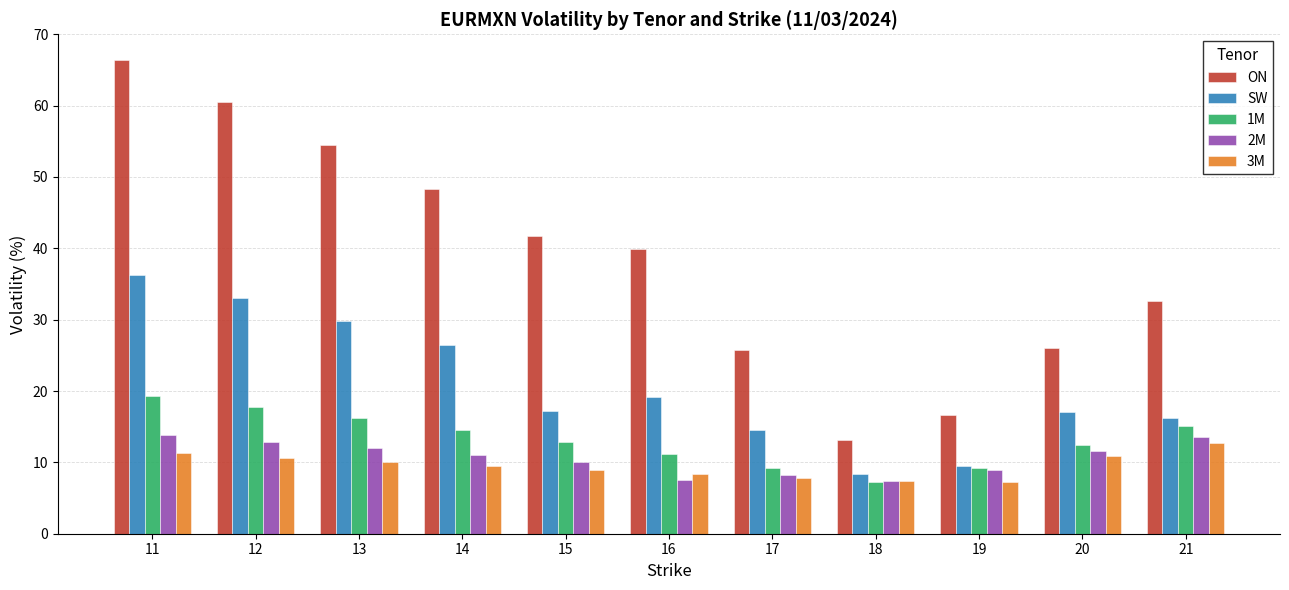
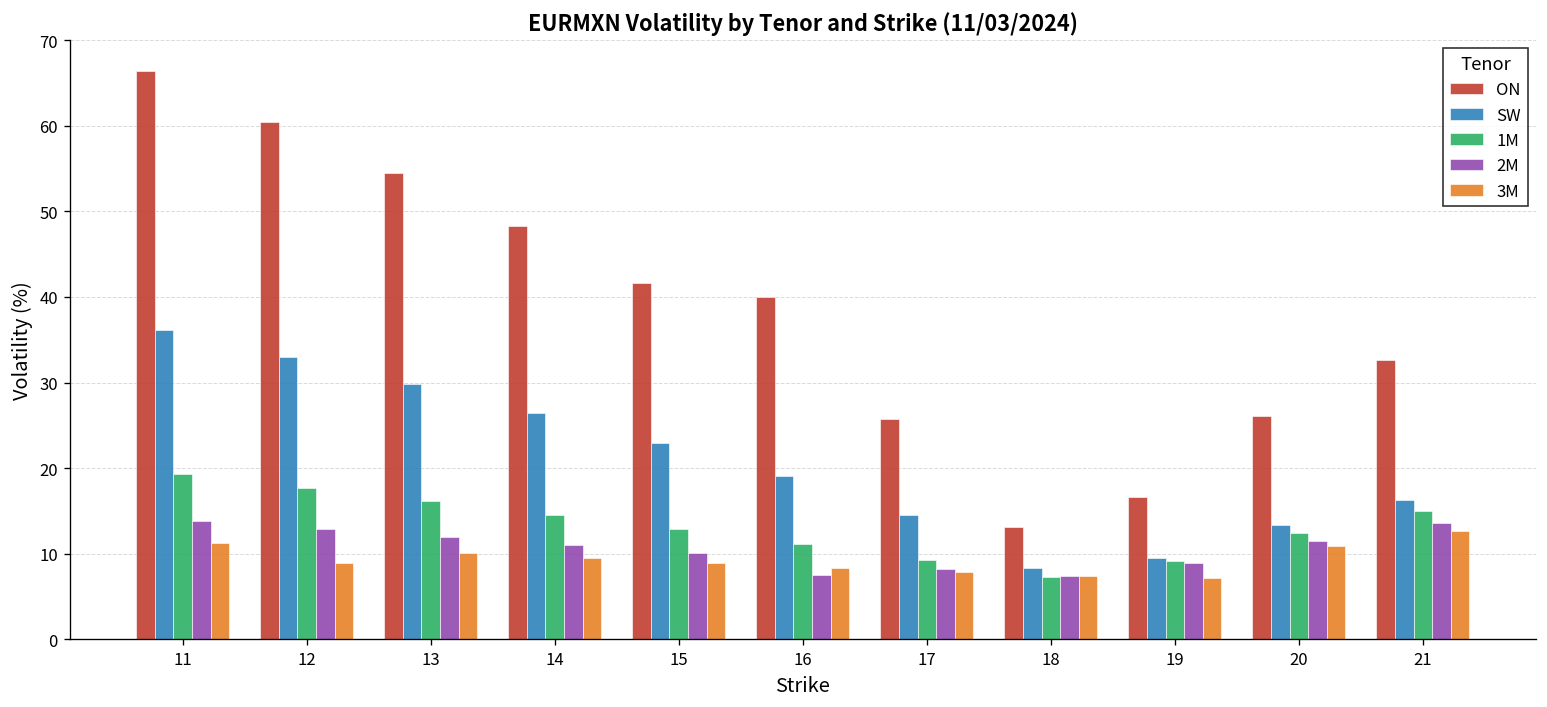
  {
    "ON": {
      "11": 66,
      "12": 60,
      "13": 54,
      "14": 48,
      "15": 42,
      "16": 40,
      "17": 26,
      "18": 13,
      "19": 17,
      "20": 26,
      "21": 33
    },
    "SW": {
      "11": 36,
      "12": 33,
      "13": 30,
      "14": 26,
-     "15": 17,
+     "15": 23,
      "16": 19,
      "17": 15,
      "18": 8,
      "19": 10,
-     "20": 17,
+     "20": 13,
      "21": 16
    },
    "1M": {
      "11": 19,
      "12": 18,
      "13": 16,
      "14": 15,
      "15": 13,
      "16": 11,
      "17": 9,
      "18": 7,
      "19": 9,
      "20": 12,
      "21": 15
    },
    "2M": {
      "11": 14,
      "12": 13,
      "13": 12,
      "14": 11,
      "15": 10,
      "16": 8,
      "17": 8,
      "18": 7,
      "19": 9,
      "20": 12,
      "21": 14
    },
    "3M": {
      "11": 11,
-     "12": 11,
+     "12": 9,
      "13": 10,
      "14": 10,
      "15": 9,
      "16": 8,
      "17": 8,
      "18": 7,
      "19": 7,
      "20": 11,
      "21": 13
    }
  }
